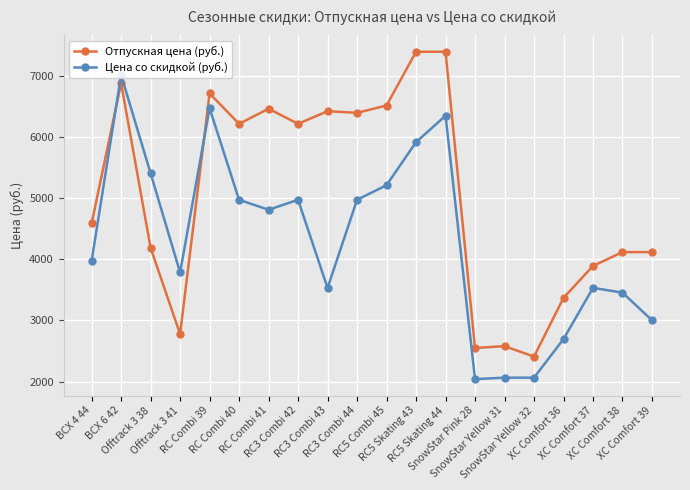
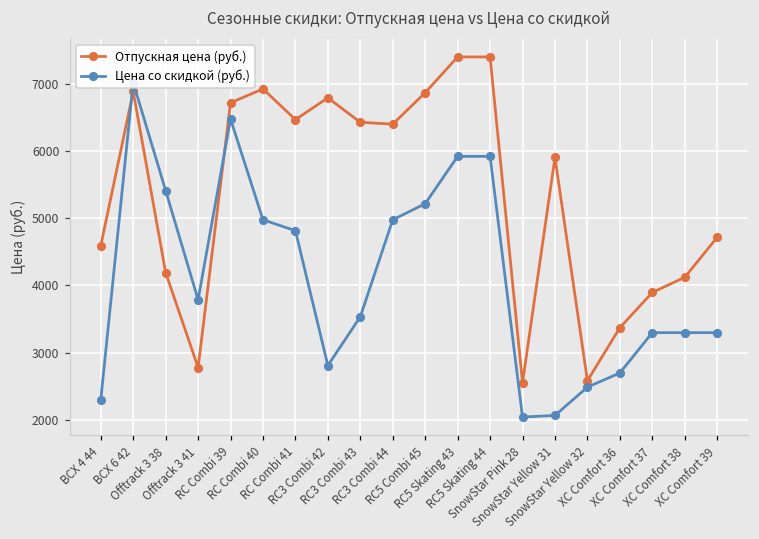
  {
    "Отпускная цена (руб.)": {
      "BCX 4 44": 4600,
      "BCX 6 42": 6900,
      "Offtrack 3 38": 4200,
      "Offtrack 3 41": 2800,
      "RC Combi 39": 6700,
-     "RC Combi 40": 6200,
+     "RC Combi 40": 6900,
      "RC Combi 41": 6500,
-     "RC3 Combi 42": 6200,
+     "RC3 Combi 42": 6800,
      "RC3 Combi 43": 6400,
      "RC3 Combi 44": 6400,
-     "RC5 Combi 45": 6500,
+     "RC5 Combi 45": 6900,
      "RC5 Skating 43": 7400,
      "RC5 Skating 44": 7400,
      "SnowStar Pink 28": 2600,
-     "SnowStar Yellow 31": 2600,
-     "SnowStar Yellow 32": 2400,
+     "SnowStar Yellow 31": 5900,
+     "SnowStar Yellow 32": 2600,
      "XC Comfort 36": 3400,
      "XC Comfort 37": 3900,
      "XC Comfort 38": 4100,
-     "XC Comfort 39": 4100
+     "XC Comfort 39": 4700
    },
    "Цена со скидкой (руб.)": {
-     "BCX 4 44": 4000,
+     "BCX 4 44": 2300,
      "Offtrack 3 38": 5400,
      "Offtrack 3 41": 3800,
      "RC Combi 39": 6500,
      "RC Combi 40": 5000,
      "RC Combi 41": 4800,
-     "RC3 Combi 42": 5000,
+     "RC3 Combi 42": 2800,
      "RC3 Combi 43": 3500,
      "RC3 Combi 44": 5000,
      "RC5 Combi 45": 5200,
      "RC5 Skating 43": 5900,
-     "RC5 Skating 44": 6400,
+     "RC5 Skating 44": 5900,
      "SnowStar Pink 28": 2000,
      "SnowStar Yellow 31": 2100,
-     "SnowStar Yellow 32": 2100,
+     "SnowStar Yellow 32": 2500,
      "XC Comfort 36": 2700,
-     "XC Comfort 37": 3500,
-     "XC Comfort 38": 3500,
-     "XC Comfort 39": 3000
+     "XC Comfort 37": 3300,
+     "XC Comfort 38": 3300,
+     "XC Comfort 39": 3300
    }
  }
